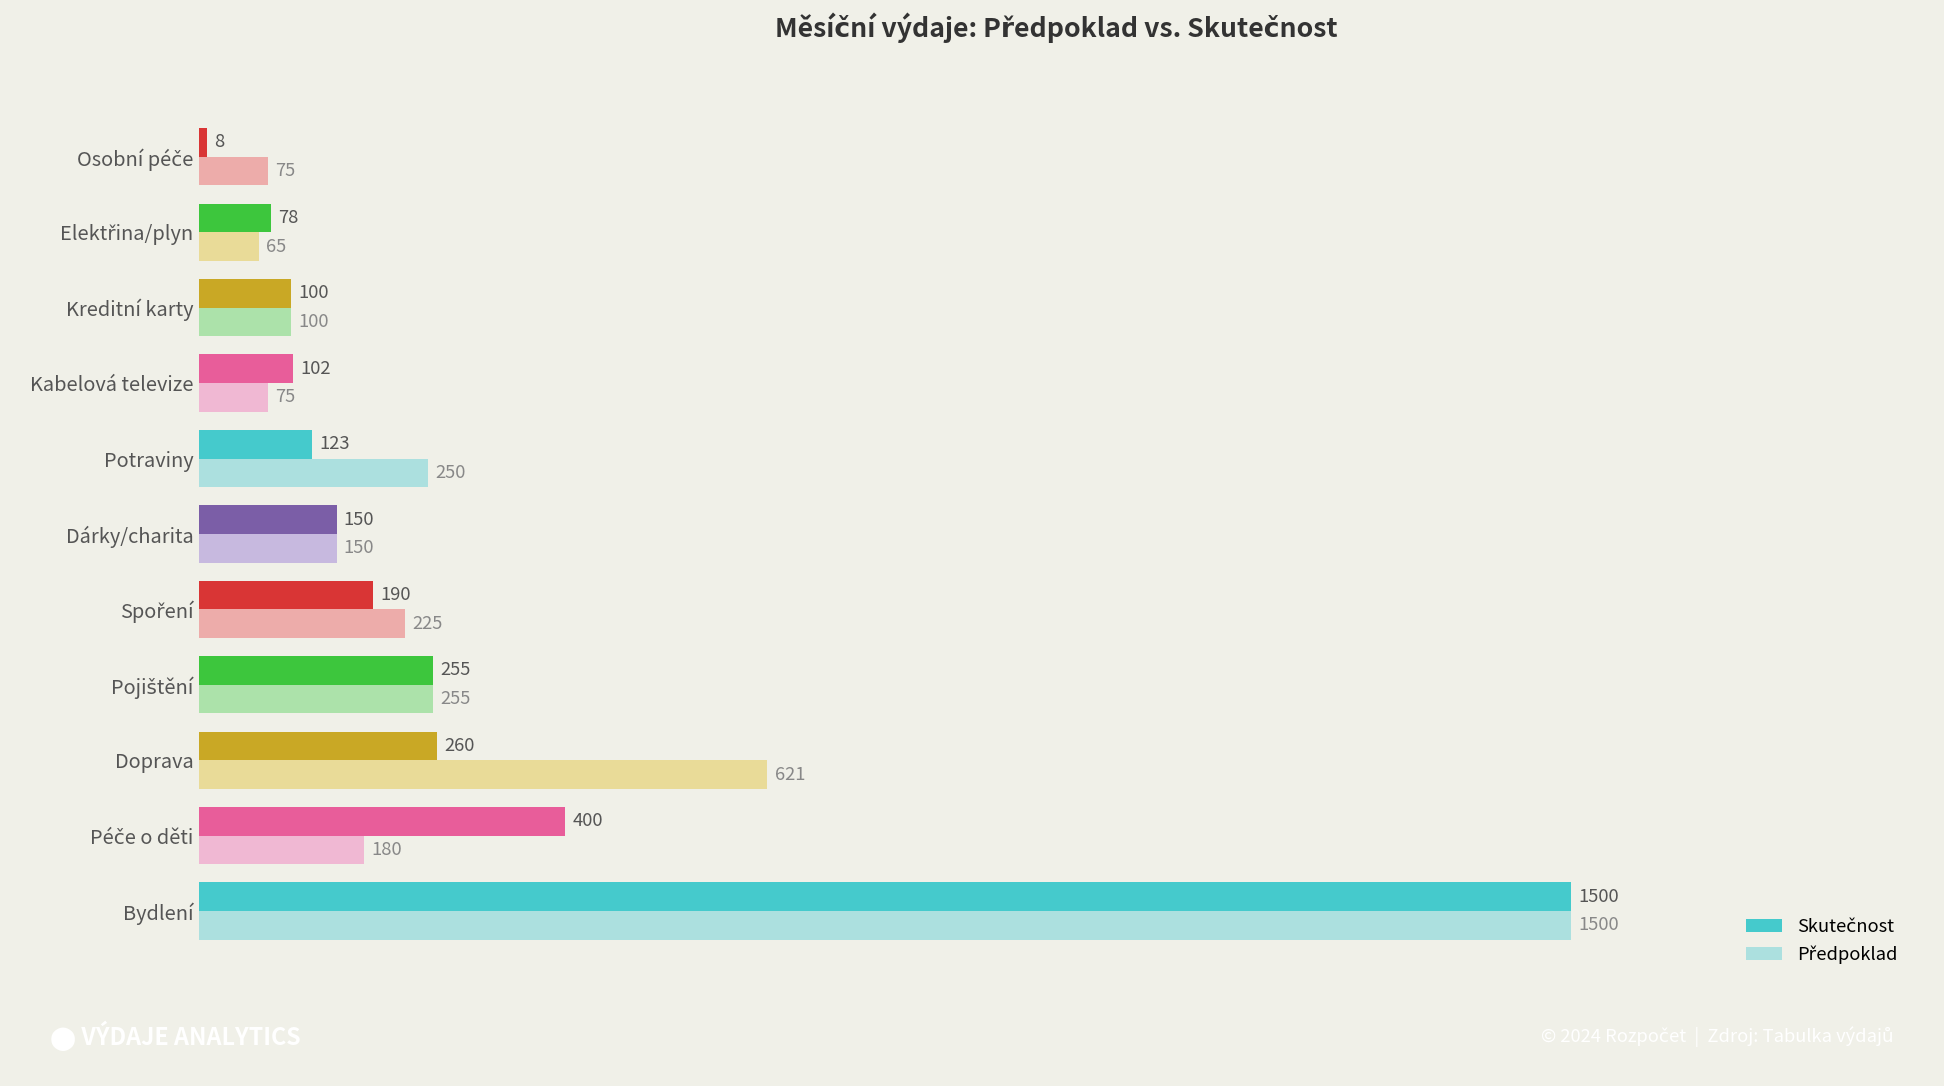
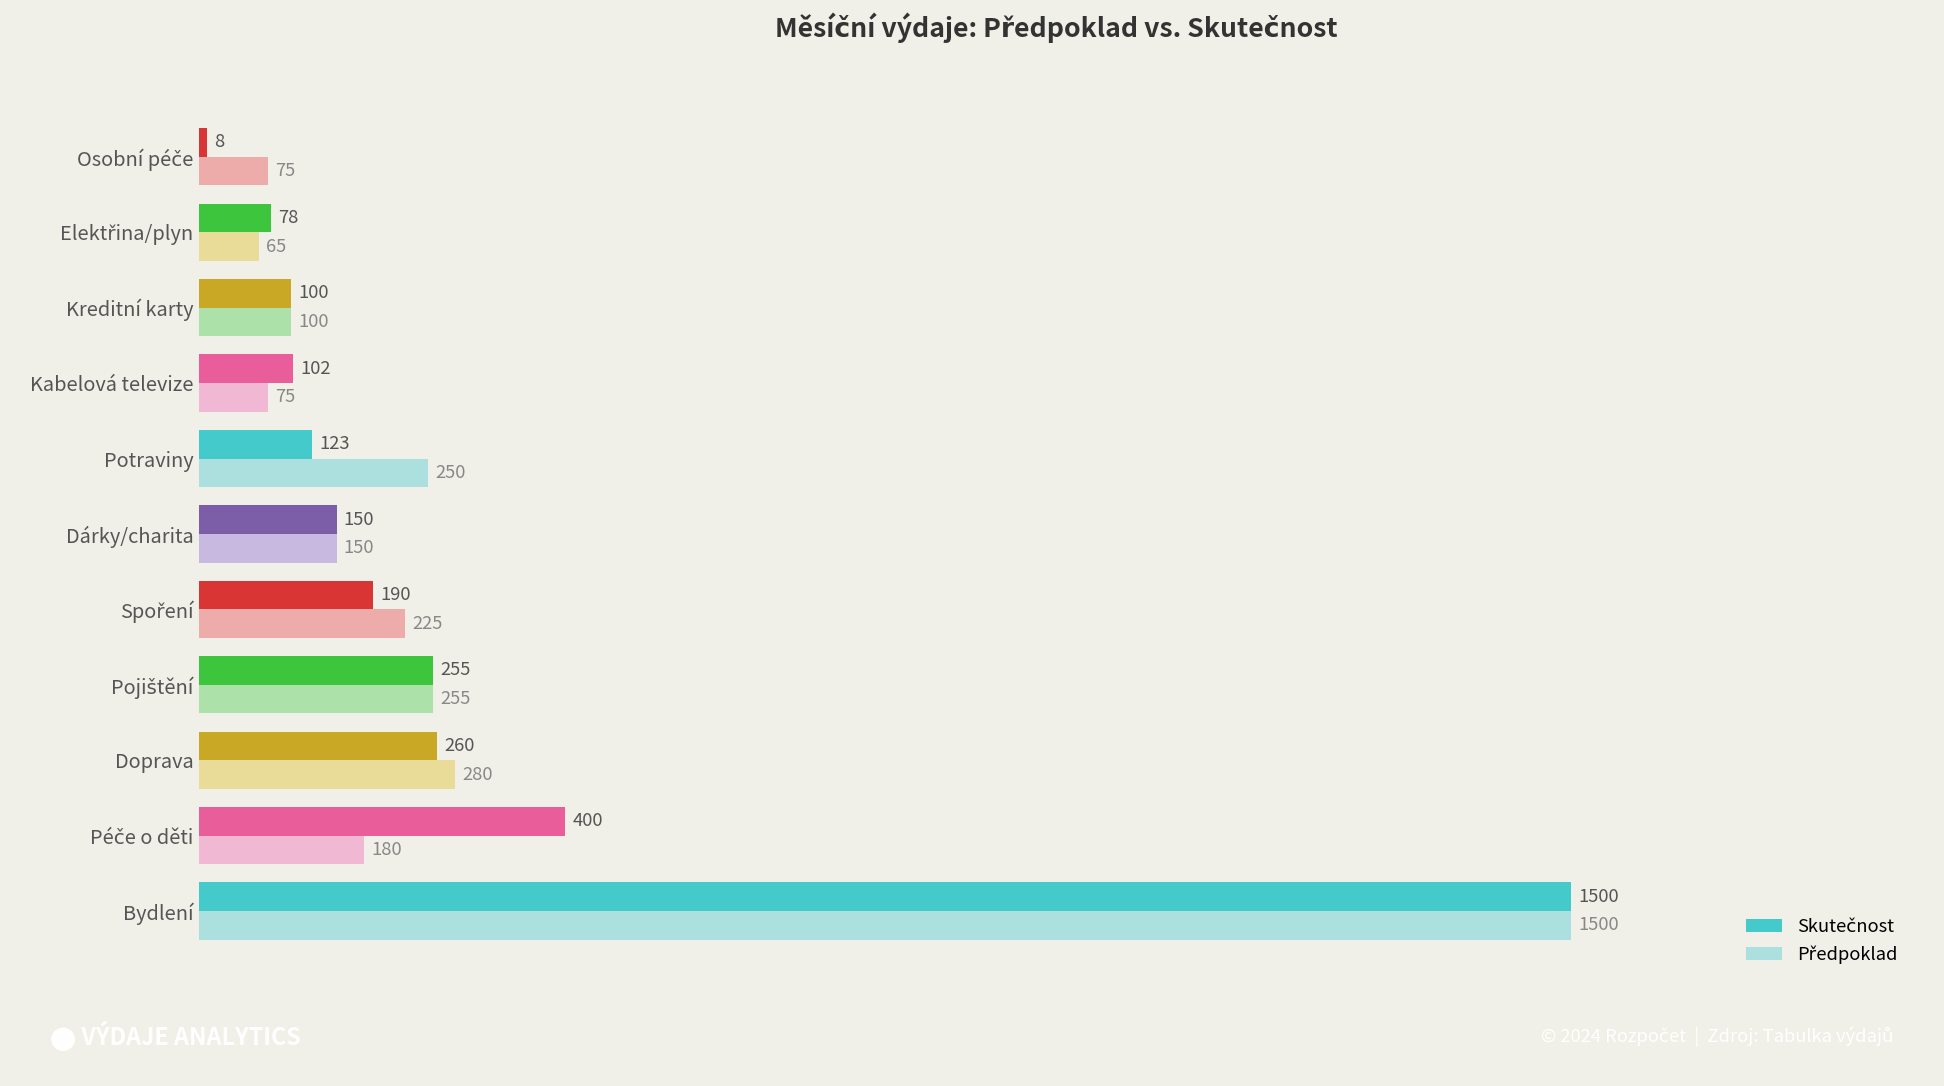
  {
    "Skutečnost": {
      "Osobní péče": 8,
      "Elektřina/plyn": 78,
      "Kreditní karty": 100,
      "Kabelová televize": 102,
      "Potraviny": 123,
      "Dárky/charita": 150,
      "Spoření": 190,
      "Pojištění": 255,
      "Doprava": 260,
      "Péče o děti": 400,
      "Bydlení": 1500
    },
    "Předpoklad": {
      "Osobní péče": 75,
      "Elektřina/plyn": 65,
      "Kreditní karty": 100,
      "Kabelová televize": 75,
      "Potraviny": 250,
      "Dárky/charita": 150,
      "Spoření": 225,
      "Pojištění": 255,
-     "Doprava": 621,
+     "Doprava": 280,
      "Péče o děti": 180,
      "Bydlení": 1500
    }
  }
